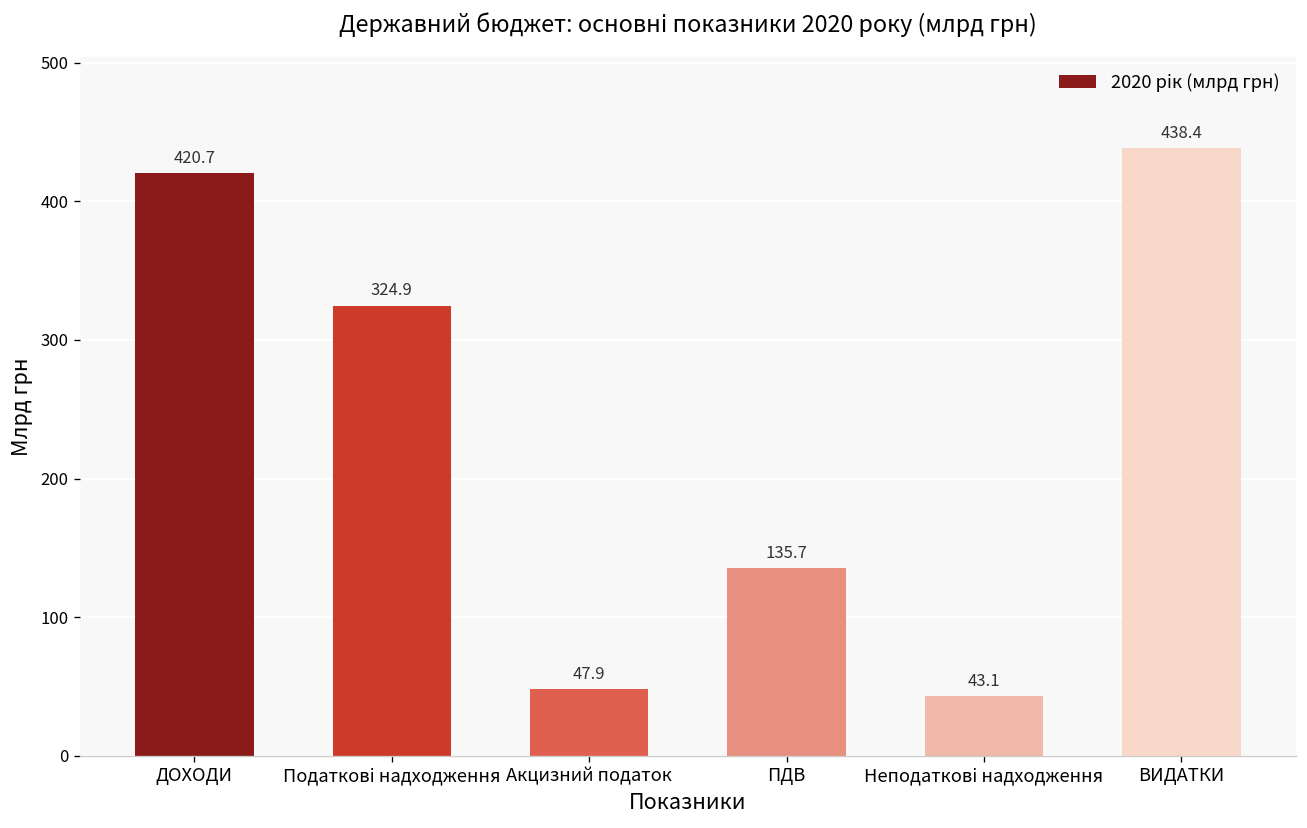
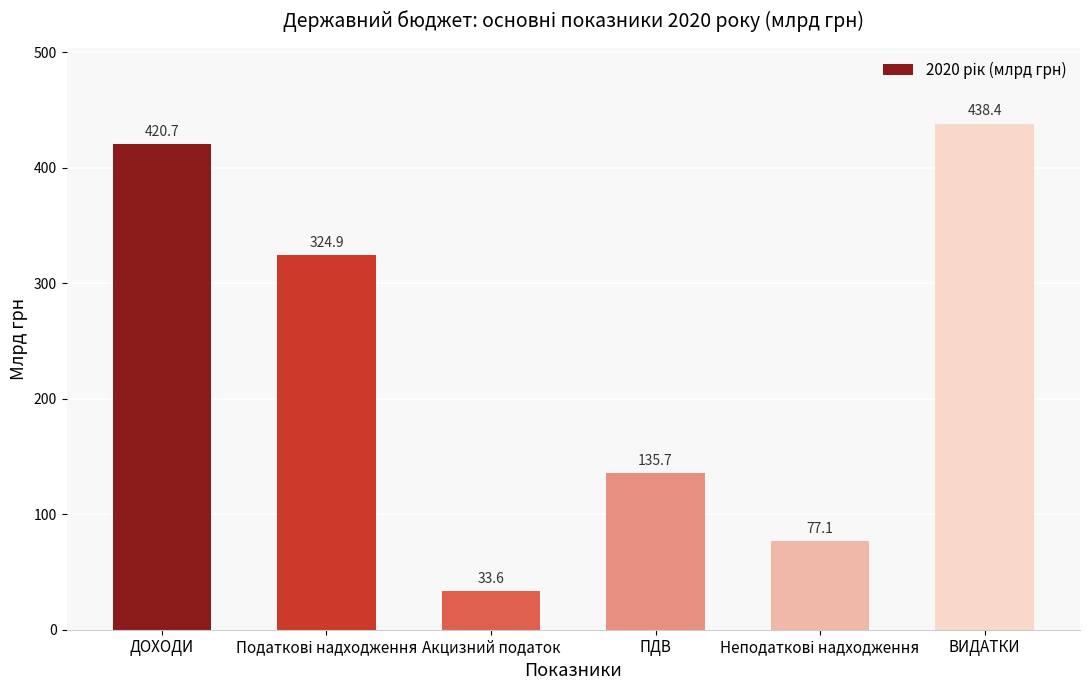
  {
    "ДОХОДИ": 420.7,
    "Податкові надходження": 324.9,
-   "Акцизний податок": 47.9,
+   "Акцизний податок": 33.6,
    "ПДВ": 135.7,
-   "Неподаткові надходження": 43.1,
+   "Неподаткові надходження": 77.1,
    "ВИДАТКИ": 438.4
  }
